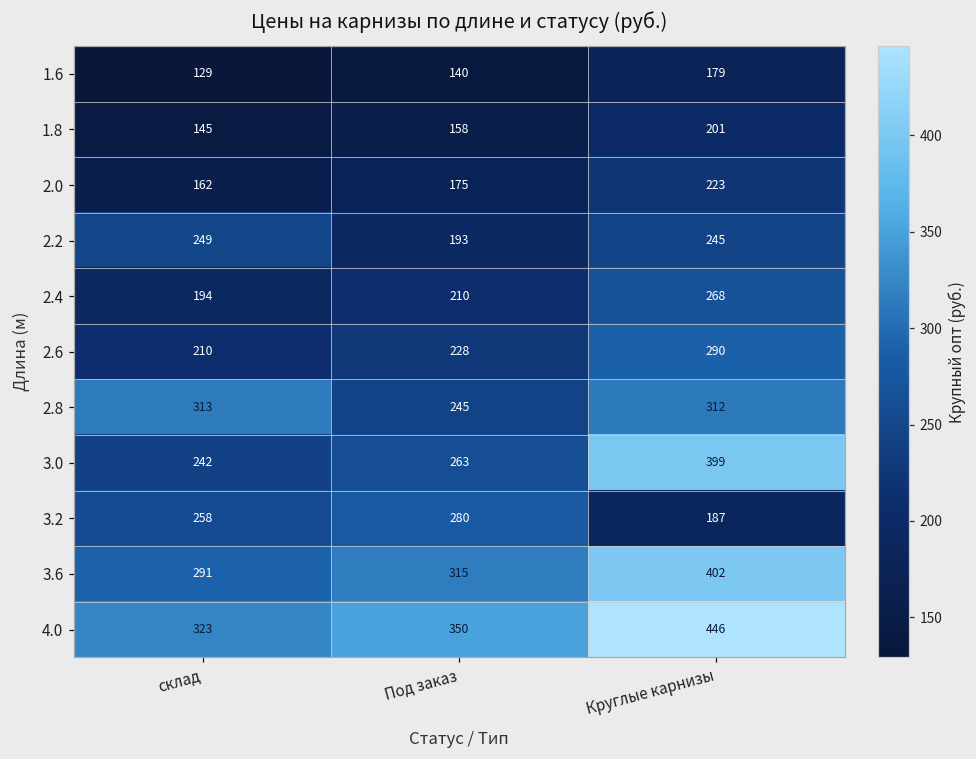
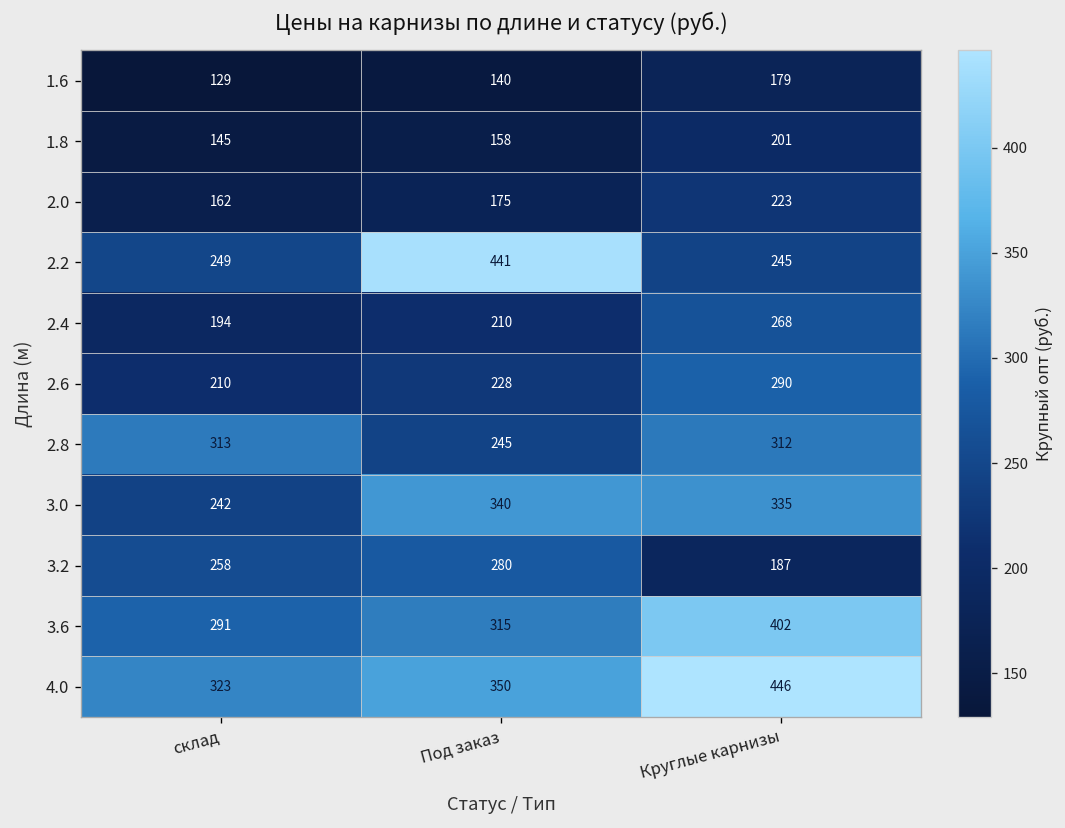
  {
    "1.6": {
      "склад": 129,
      "Под заказ": 140,
      "Круглые карнизы": 179
    },
    "1.8": {
      "склад": 145,
      "Под заказ": 158,
      "Круглые карнизы": 201
    },
    "2.0": {
      "склад": 162,
      "Под заказ": 175,
      "Круглые карнизы": 223
    },
    "2.2": {
      "склад": 249,
-     "Под заказ": 193,
+     "Под заказ": 441,
      "Круглые карнизы": 245
    },
    "2.4": {
      "склад": 194,
      "Под заказ": 210,
      "Круглые карнизы": 268
    },
    "2.6": {
      "склад": 210,
      "Под заказ": 228,
      "Круглые карнизы": 290
    },
    "2.8": {
      "склад": 313,
      "Под заказ": 245,
      "Круглые карнизы": 312
    },
    "3.0": {
      "склад": 242,
-     "Под заказ": 263,
-     "Круглые карнизы": 399
+     "Под заказ": 340,
+     "Круглые карнизы": 335
    },
    "3.2": {
      "склад": 258,
      "Под заказ": 280,
      "Круглые карнизы": 187
    },
    "3.6": {
      "склад": 291,
      "Под заказ": 315,
      "Круглые карнизы": 402
    },
    "4.0": {
      "склад": 323,
      "Под заказ": 350,
      "Круглые карнизы": 446
    }
  }
